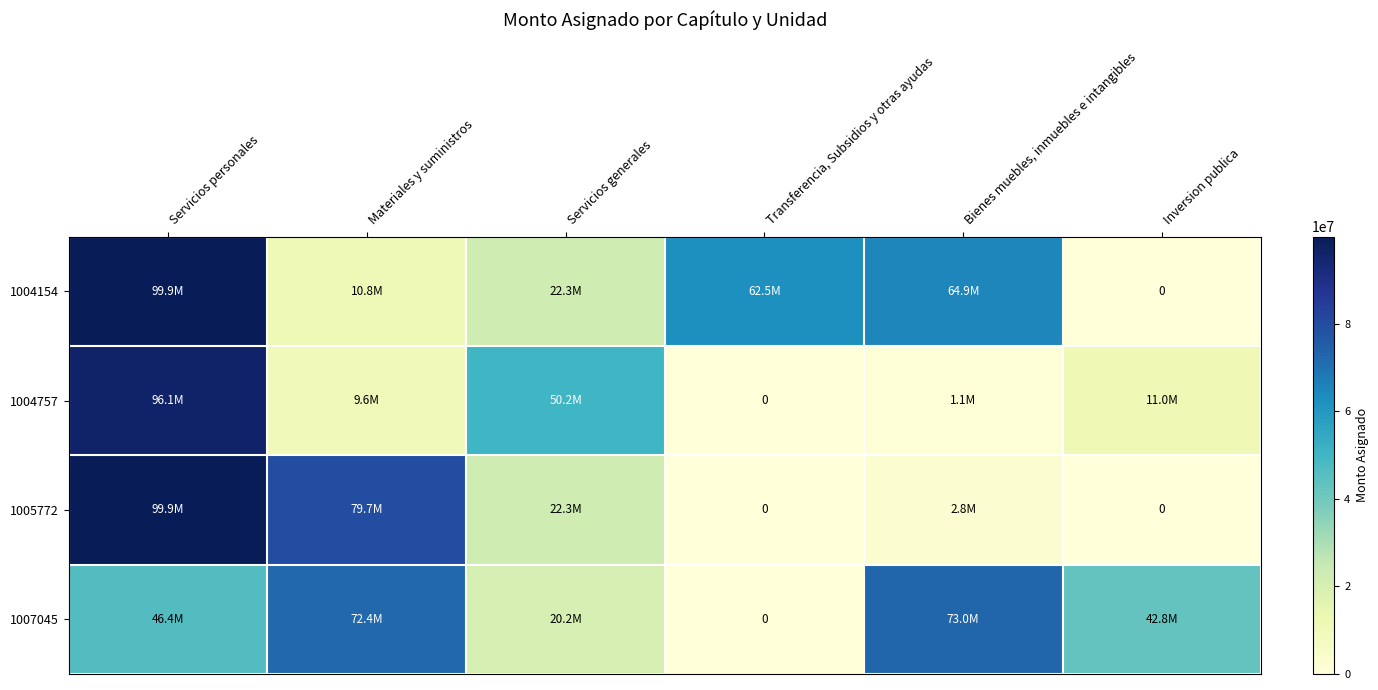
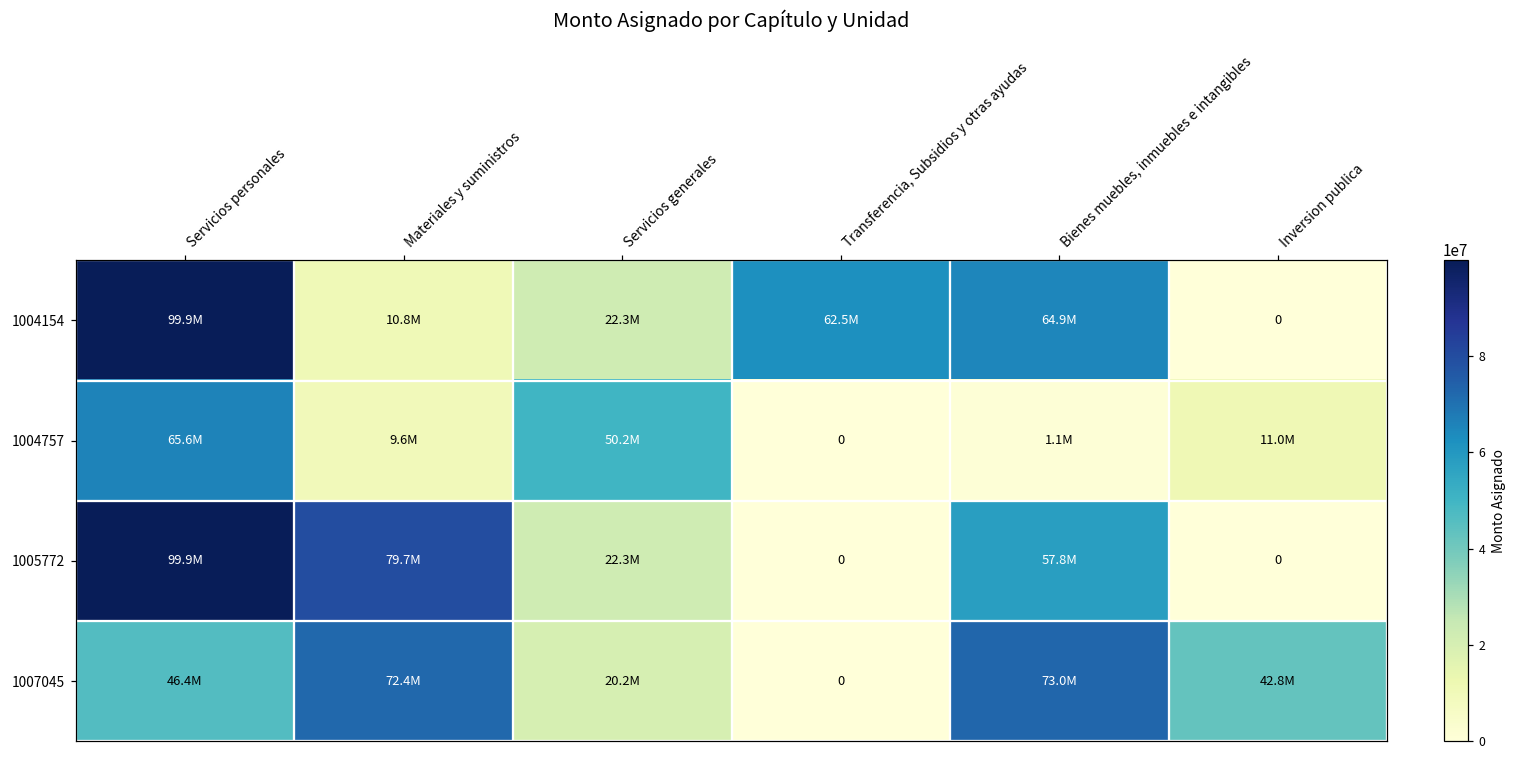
  {
    "1004154": {
      "Servicios personales": "99.9M",
      "Materiales y suministros": "10.8M",
      "Servicios generales": "22.3M",
      "Transferencia, Subsidios y otras ayudas": "62.5M",
      "Bienes muebles, inmuebles e intangibles": "64.9M",
      "Inversion publica": "0"
    },
    "1004757": {
-     "Servicios personales": "96.1M",
+     "Servicios personales": "65.6M",
      "Materiales y suministros": "9.6M",
      "Servicios generales": "50.2M",
      "Transferencia, Subsidios y otras ayudas": "0",
      "Bienes muebles, inmuebles e intangibles": "1.1M",
      "Inversion publica": "11.0M"
    },
    "1005772": {
      "Servicios personales": "99.9M",
      "Materiales y suministros": "79.7M",
      "Servicios generales": "22.3M",
      "Transferencia, Subsidios y otras ayudas": "0",
-     "Bienes muebles, inmuebles e intangibles": "2.8M",
+     "Bienes muebles, inmuebles e intangibles": "57.8M",
      "Inversion publica": "0"
    },
    "1007045": {
      "Servicios personales": "46.4M",
      "Materiales y suministros": "72.4M",
      "Servicios generales": "20.2M",
      "Transferencia, Subsidios y otras ayudas": "0",
      "Bienes muebles, inmuebles e intangibles": "73.0M",
      "Inversion publica": "42.8M"
    }
  }
